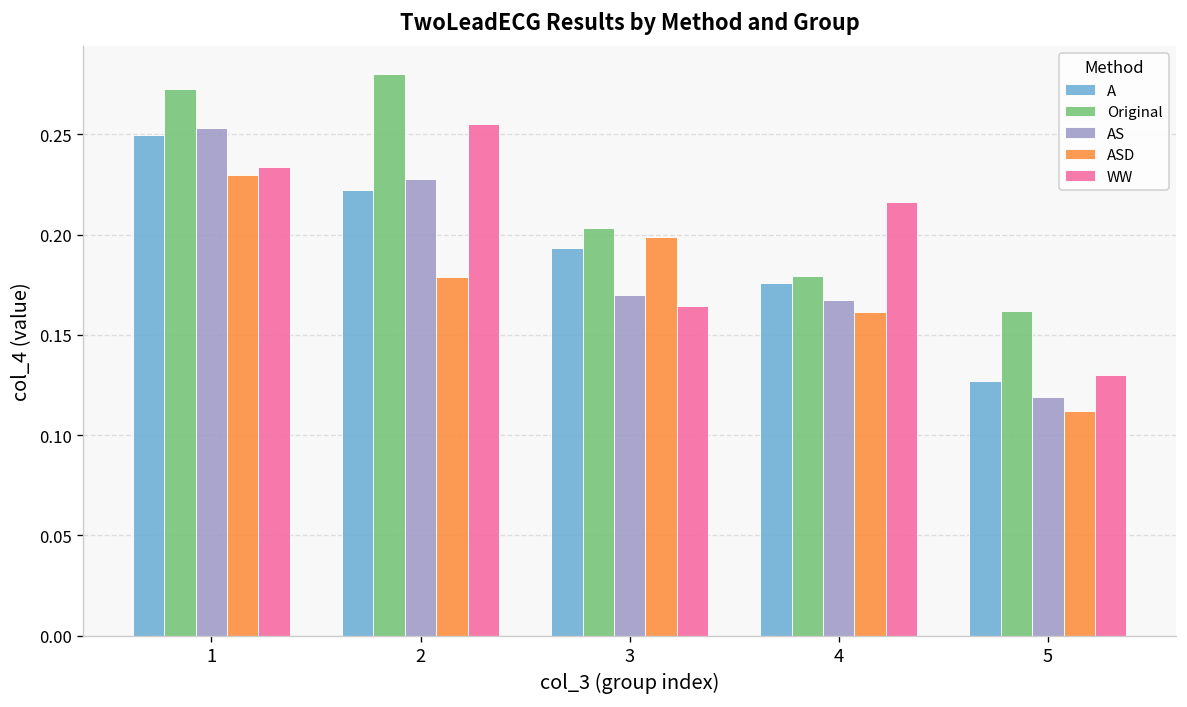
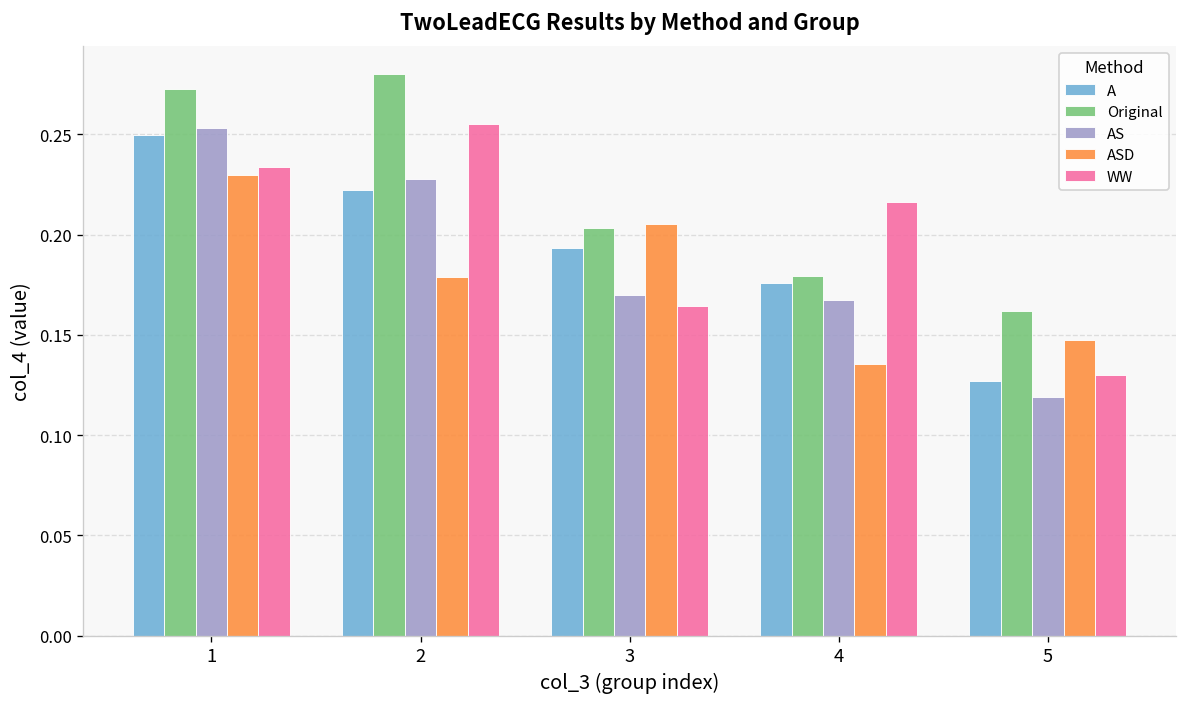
  {
    "Original": {
      "1": 0.273,
      "2": 0.280,
      "3": 0.203,
      "4": 0.180,
      "5": 0.162
    },
    "ASD": {
      "1": 0.230,
      "2": 0.179,
-     "3": 0.199,
-     "4": 0.162,
-     "5": 0.112
+     "3": 0.206,
+     "4": 0.135,
+     "5": 0.148
    },
    "WW": {
      "1": 0.234,
      "2": 0.255,
      "3": 0.164,
      "4": 0.216,
      "5": 0.130
    }
  }
